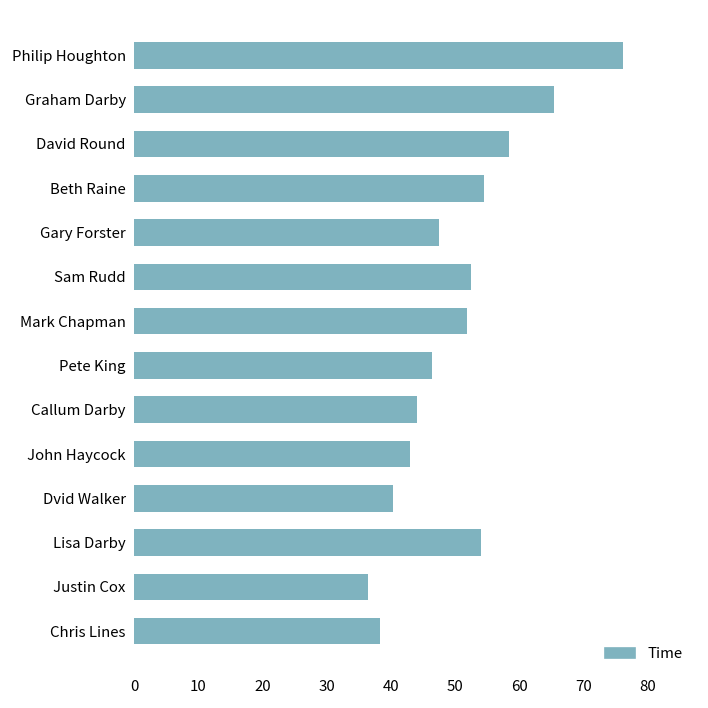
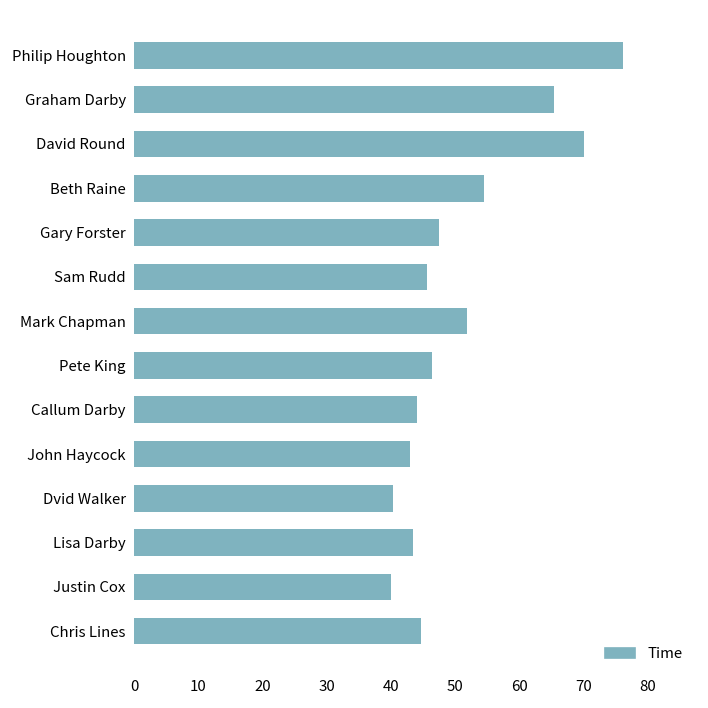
  {
    "Philip Houghton": 76,
    "Graham Darby": 65,
-   "David Round": 58,
+   "David Round": 70,
    "Beth Raine": 55,
    "Gary Forster": 48,
-   "Sam Rudd": 53,
+   "Sam Rudd": 46,
    "Mark Chapman": 52,
    "Pete King": 46,
    "Callum Darby": 44,
    "John Haycock": 43,
    "Dvid Walker": 40,
-   "Lisa Darby": 54,
-   "Justin Cox": 36,
-   "Chris Lines": 38
+   "Lisa Darby": 43,
+   "Justin Cox": 40,
+   "Chris Lines": 45
  }
